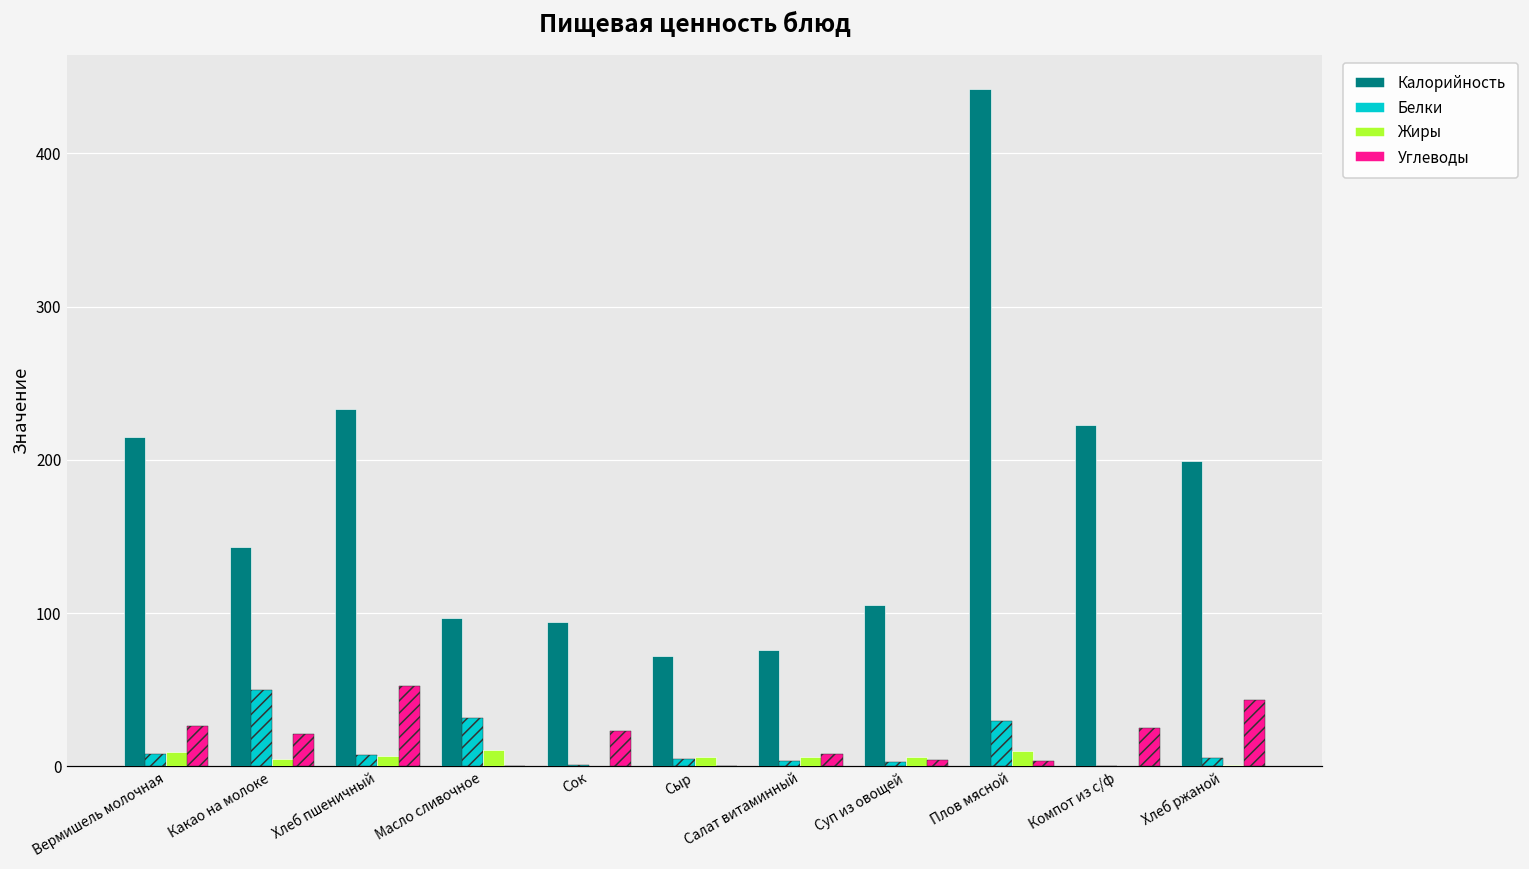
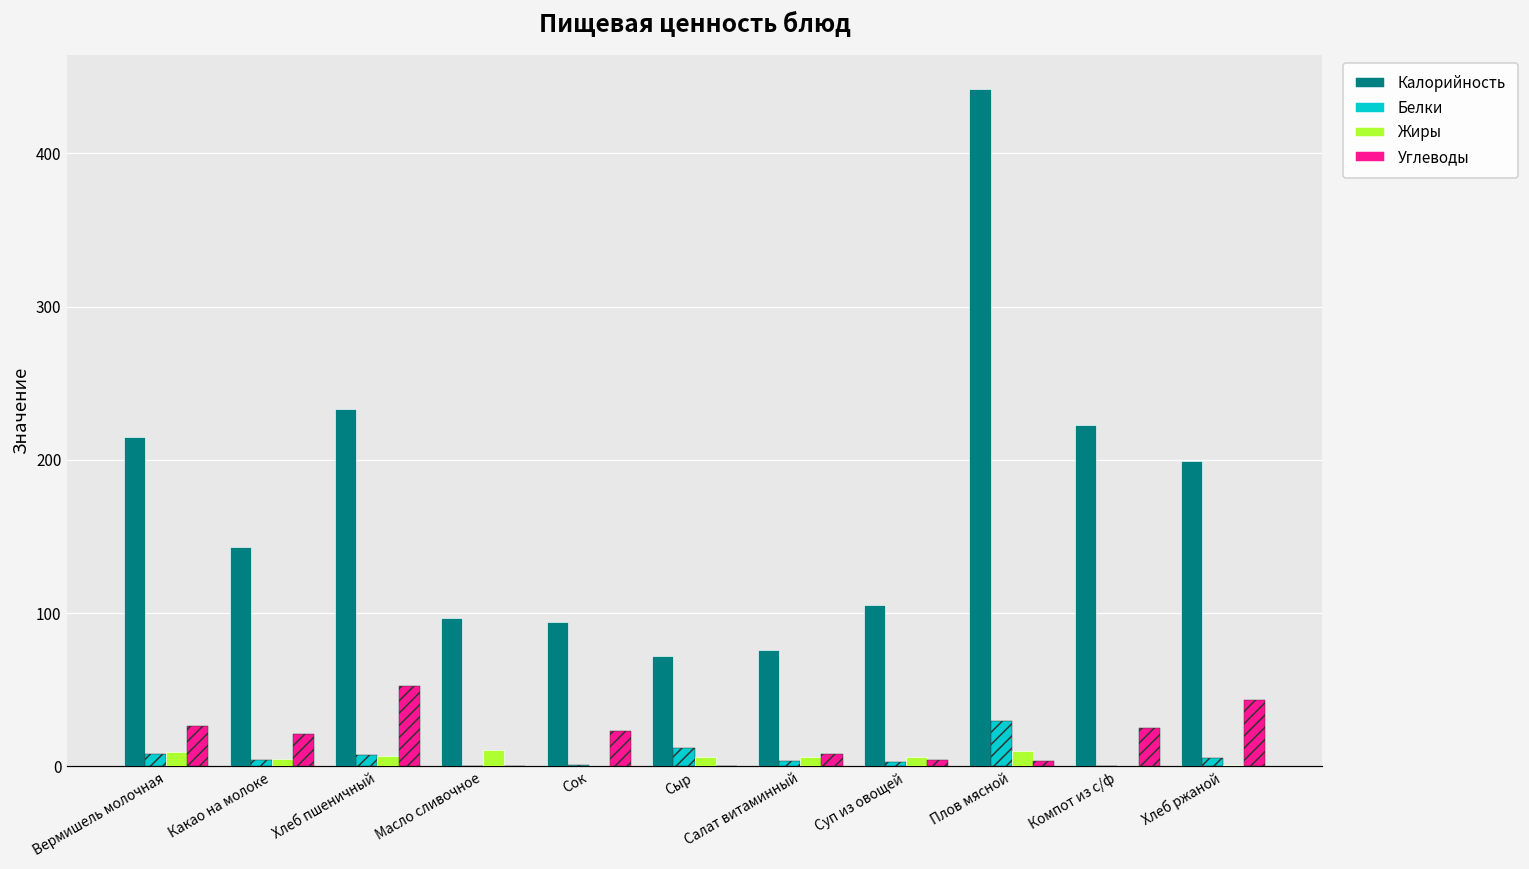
  {
    "Калорийность": {
      "Вермишель молочная": 215,
      "Какао на молоке": 143,
      "Хлеб пшеничный": 233,
      "Масло сливочное": 97,
      "Сок": 94,
      "Сыр": 72,
      "Салат витаминный": 76,
      "Суп из овощей": 105,
      "Плов мясной": 442,
      "Компот из с/ф": 223,
      "Хлеб ржаной": 199
    },
    "Белки": {
      "Вермишель молочная": 8,
-     "Какао на молоке": 50,
+     "Какао на молоке": 4,
      "Хлеб пшеничный": 8,
-     "Масло сливочное": 32,
-     "Сыр": 5,
+     "Масло сливочное": 0,
+     "Сыр": 12,
      "Салат витаминный": 4,
      "Суп из овощей": 3,
      "Плов мясной": 30,
      "Хлеб ржаной": 6
    },
    "Жиры": {
      "Вермишель молочная": 9,
      "Какао на молоке": 5,
      "Хлеб пшеничный": 7,
      "Масло сливочное": 11,
      "Сок": 0,
      "Сыр": 6,
      "Салат витаминный": 6,
      "Суп из овощей": 6,
      "Плов мясной": 10,
      "Компот из с/ф": 0
    },
    "Углеводы": {
      "Вермишель молочная": 26,
      "Какао на молоке": 21,
      "Хлеб пшеничный": 52,
      "Сок": 23,
      "Сыр": 0,
      "Салат витаминный": 8,
      "Суп из овощей": 4,
      "Плов мясной": 4,
      "Компот из с/ф": 25,
      "Хлеб ржаной": 43
    }
  }
